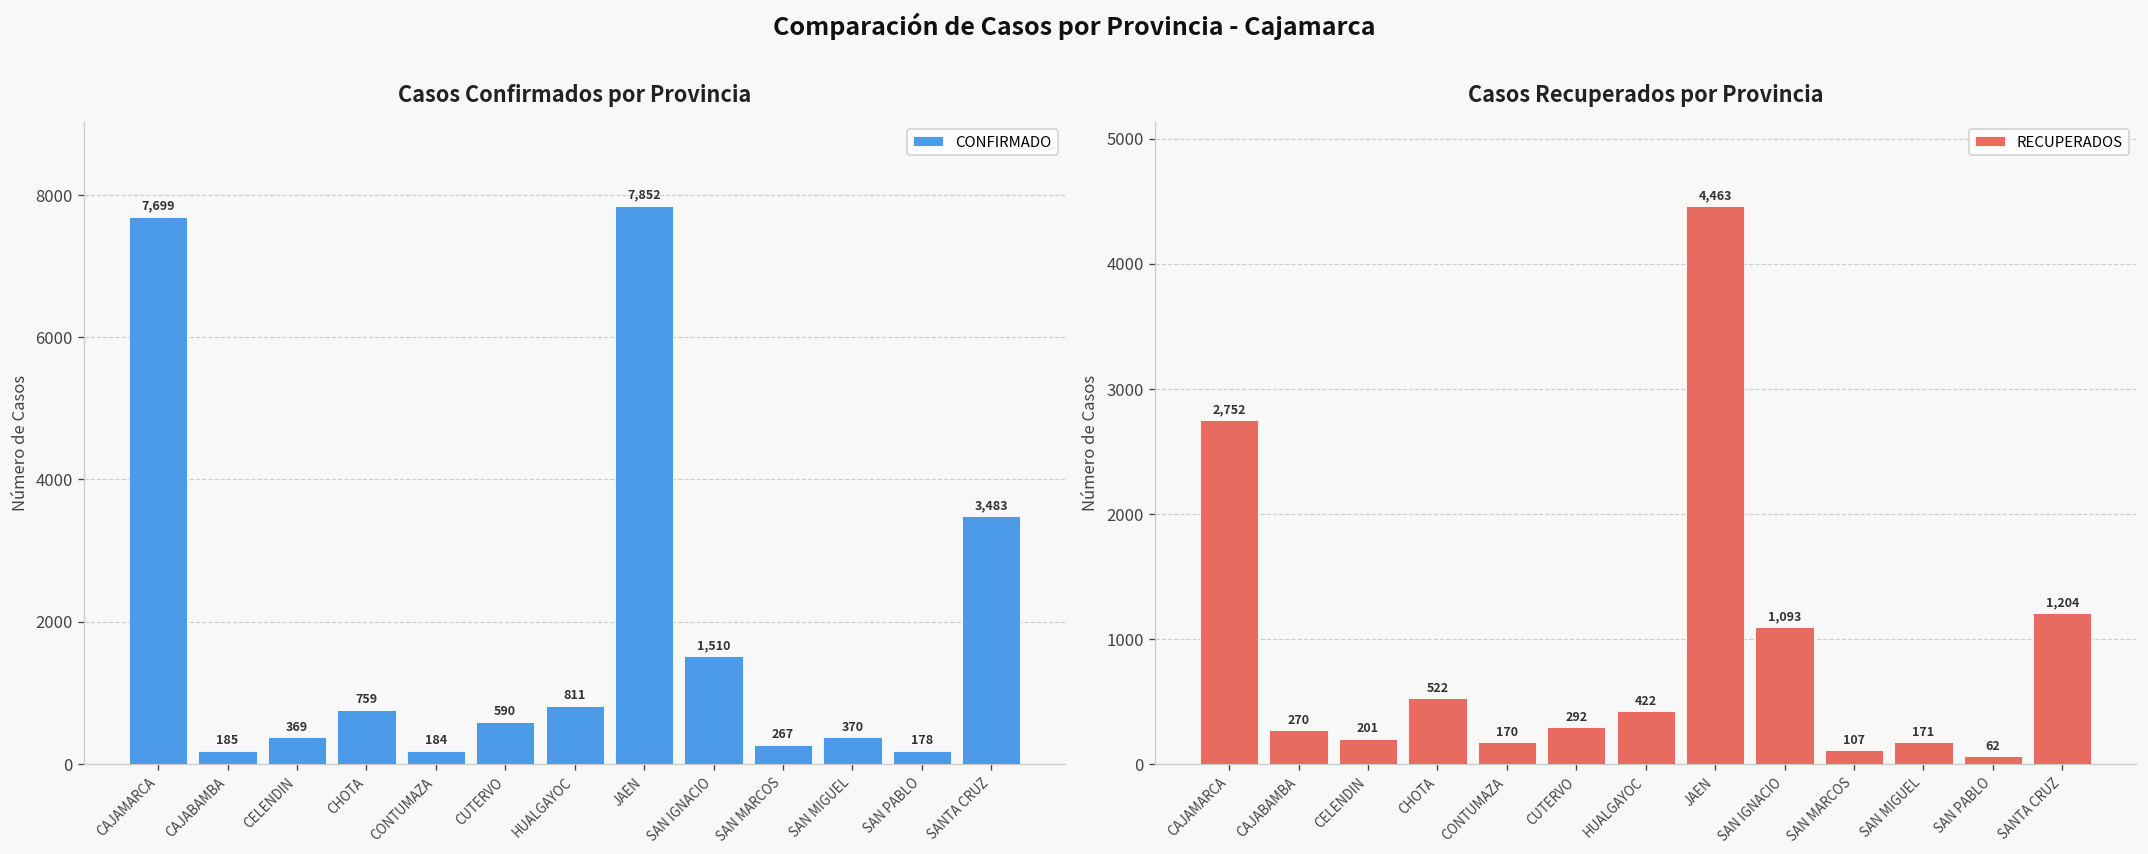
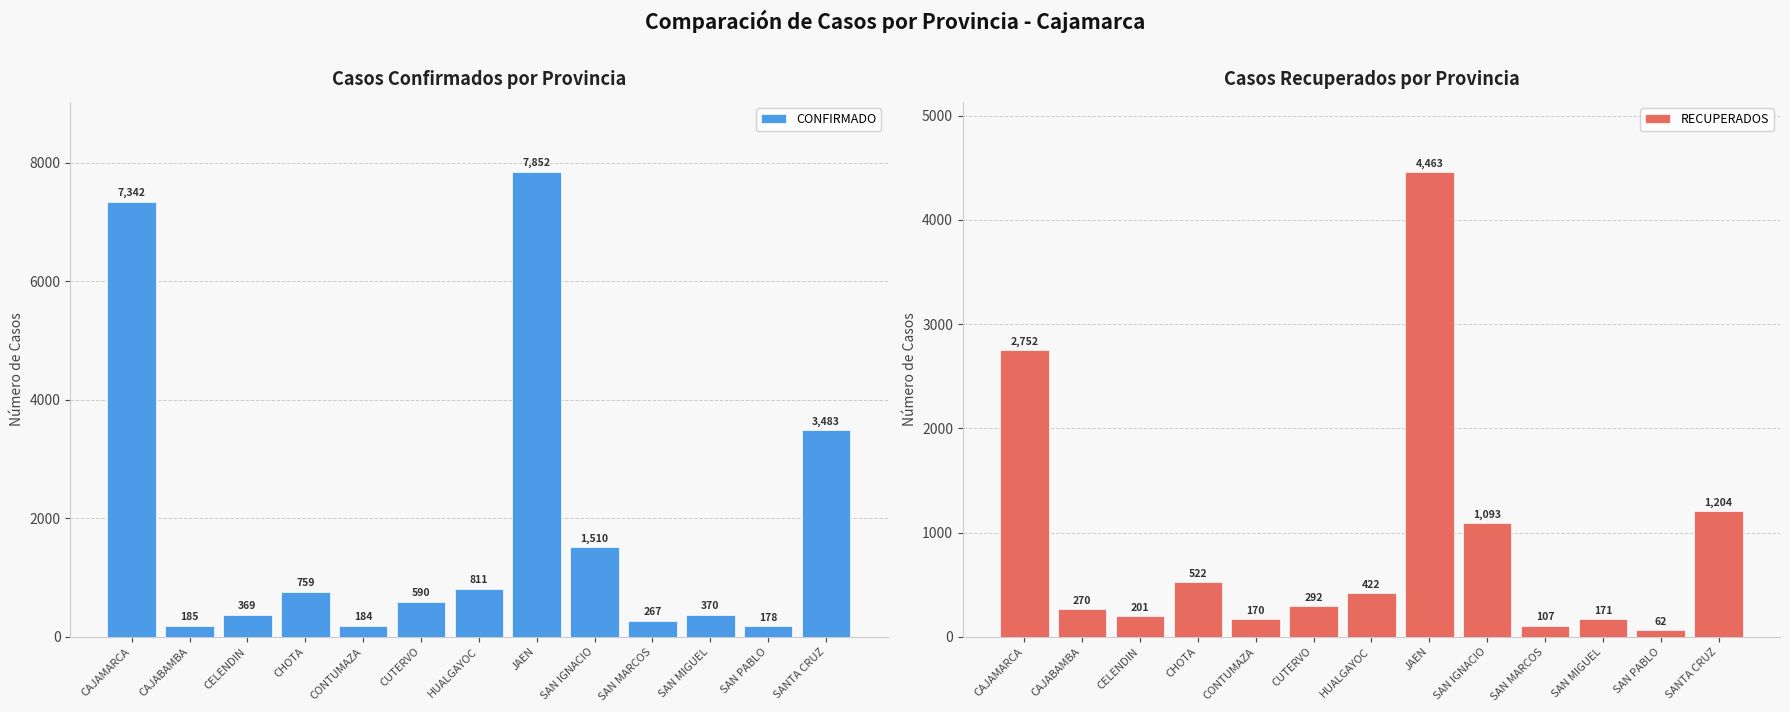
  {
    "Casos Confirmados por Provincia": {
-     "CAJAMARCA": "7,699",
+     "CAJAMARCA": "7,342",
      "CAJABAMBA": "185",
      "CELENDIN": "369",
      "CHOTA": "759",
      "CONTUMAZA": "184",
      "CUTERVO": "590",
      "HUALGAYOC": "811",
      "JAEN": "7,852",
      "SAN IGNACIO": "1,510",
      "SAN MARCOS": "267",
      "SAN MIGUEL": "370",
      "SAN PABLO": "178",
      "SANTA CRUZ": "3,483"
    },
    "Casos Recuperados por Provincia": {
      "CAJAMARCA": "2,752",
      "CAJABAMBA": "270",
      "CELENDIN": "201",
      "CHOTA": "522",
      "CONTUMAZA": "170",
      "CUTERVO": "292",
      "HUALGAYOC": "422",
      "JAEN": "4,463",
      "SAN IGNACIO": "1,093",
      "SAN MARCOS": "107",
      "SAN MIGUEL": "171",
      "SAN PABLO": "62",
      "SANTA CRUZ": "1,204"
    }
  }
